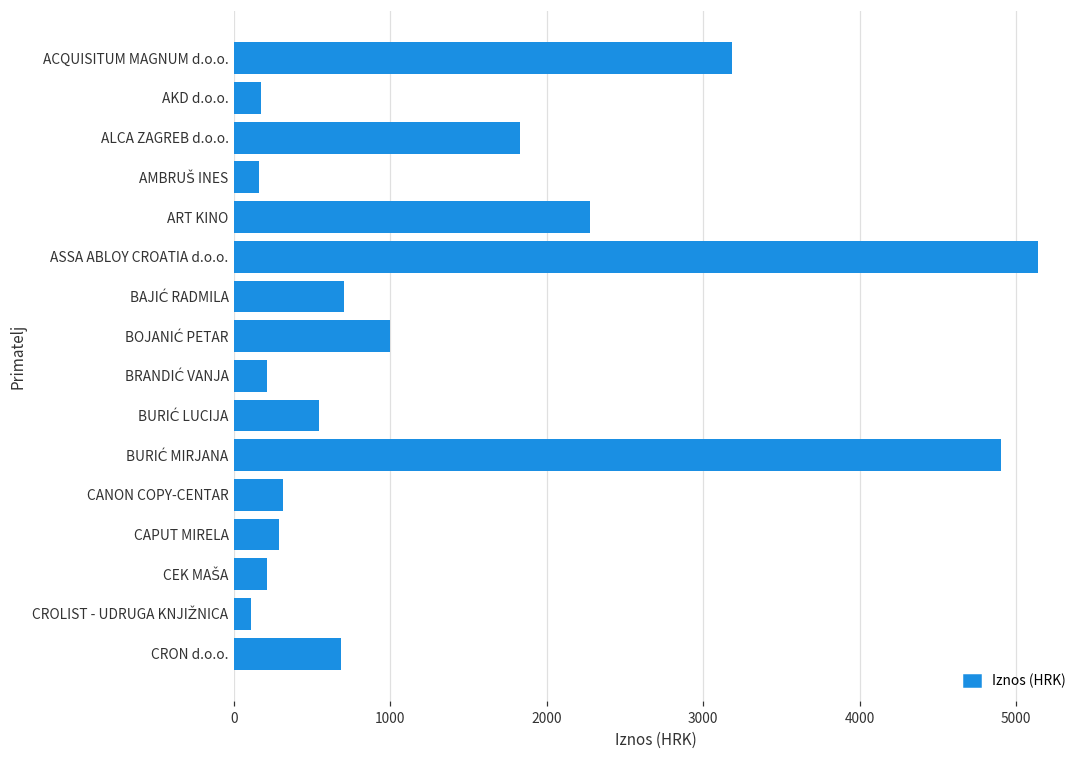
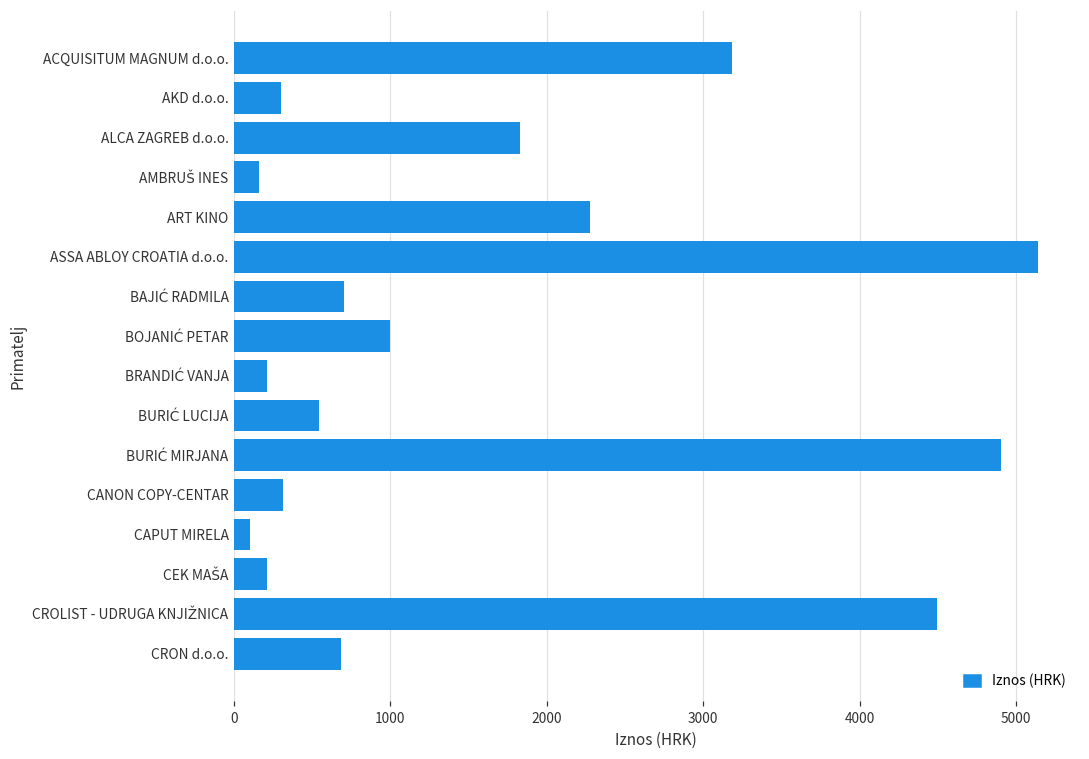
  {
    "ACQUISITUM MAGNUM d.o.o.": 3190,
-   "AKD d.o.o.": 170,
+   "AKD d.o.o.": 300,
    "ALCA ZAGREB d.o.o.": 1830,
    "AMBRUŠ INES": 160,
    "ART KINO": 2280,
    "ASSA ABLOY CROATIA d.o.o.": 5140,
    "BAJIĆ RADMILA": 700,
    "BOJANIĆ PETAR": 1000,
    "BRANDIĆ VANJA": 210,
    "BURIĆ LUCIJA": 540,
    "BURIĆ MIRJANA": 4900,
    "CANON COPY-CENTAR": 310,
-   "CAPUT MIRELA": 290,
+   "CAPUT MIRELA": 110,
    "CEK MAŠA": 210,
-   "CROLIST - UDRUGA KNJIŽNICA": 110,
+   "CROLIST - UDRUGA KNJIŽNICA": 4500,
    "CRON d.o.o.": 680
  }
